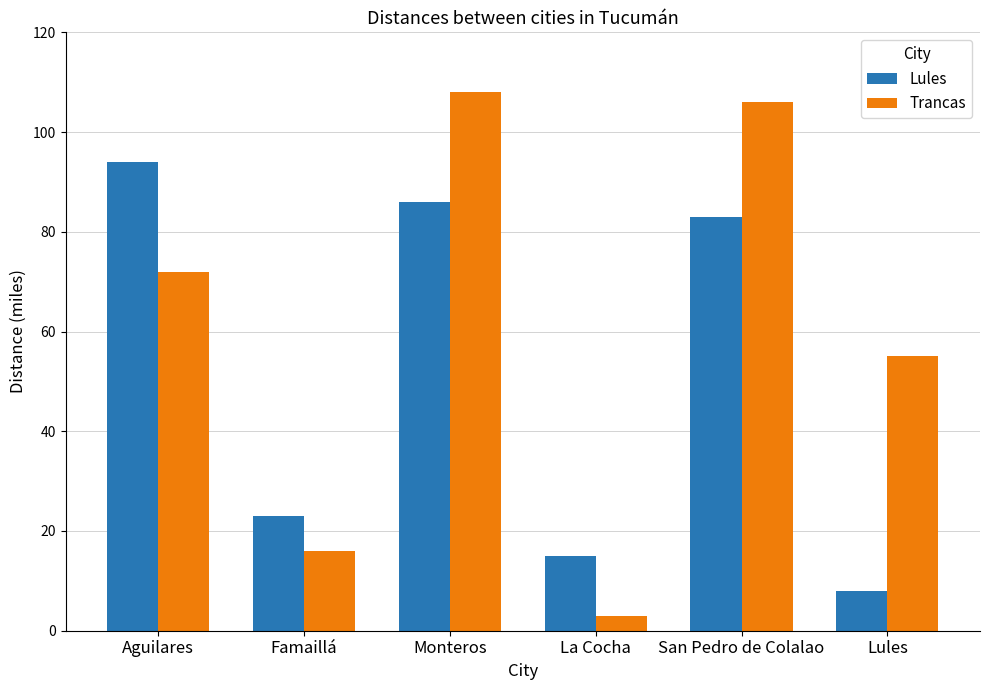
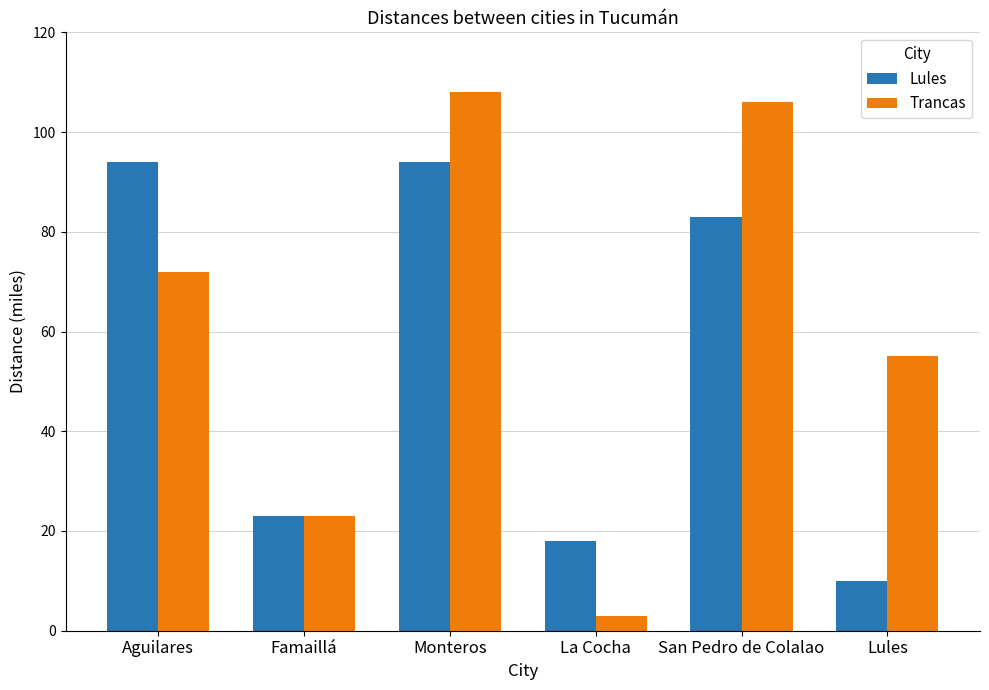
  {
    "Lules": {
      "Aguilares": 94,
      "Famaillá": 23,
-     "Monteros": 86,
-     "La Cocha": 15,
+     "Monteros": 94,
+     "La Cocha": 18,
      "San Pedro de Colalao": 83,
-     "Lules": 8
+     "Lules": 10
    },
    "Trancas": {
      "Aguilares": 72,
-     "Famaillá": 16,
+     "Famaillá": 23,
      "Monteros": 108,
      "La Cocha": 3,
      "San Pedro de Colalao": 106,
      "Lules": 55
    }
  }
